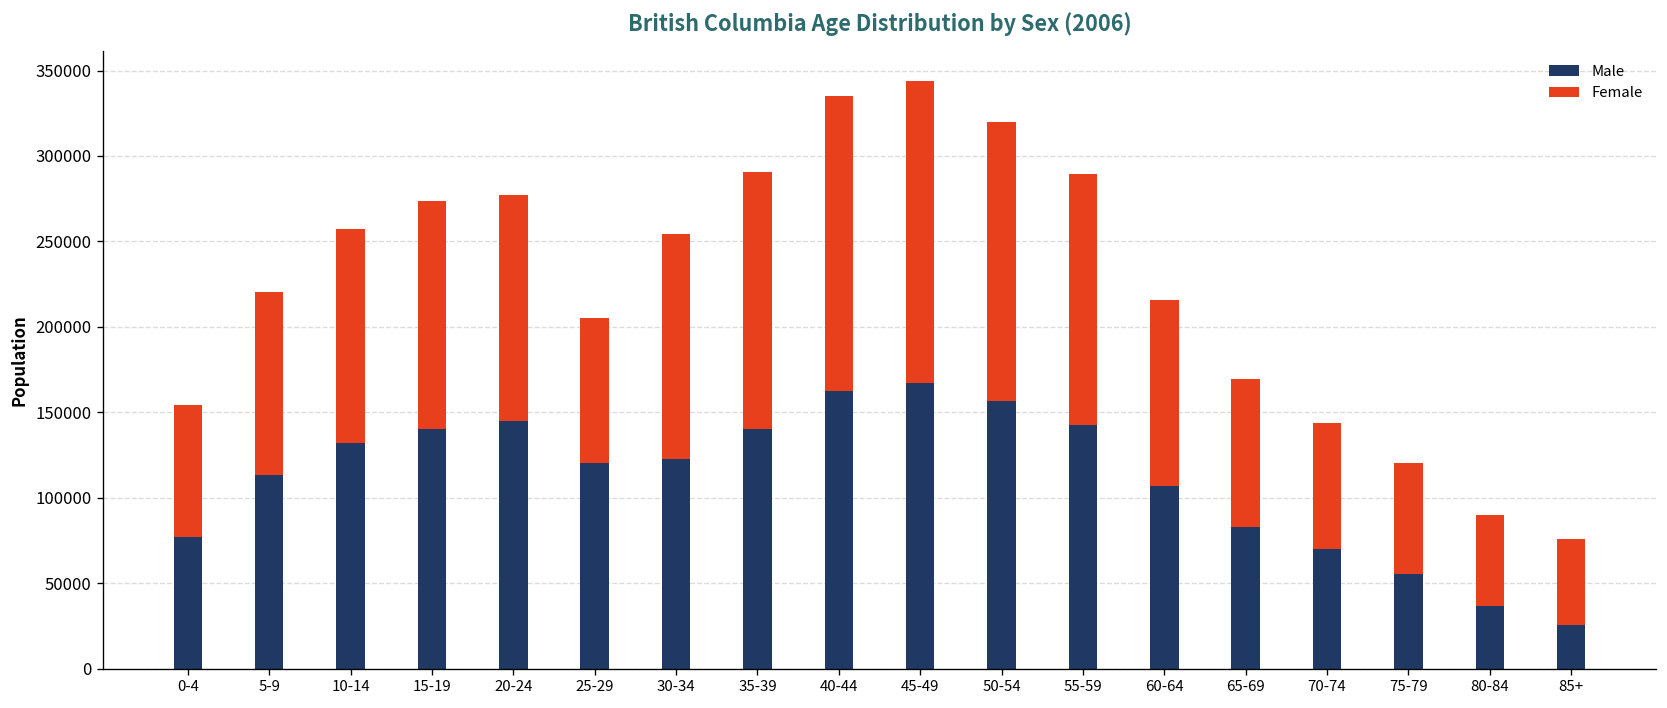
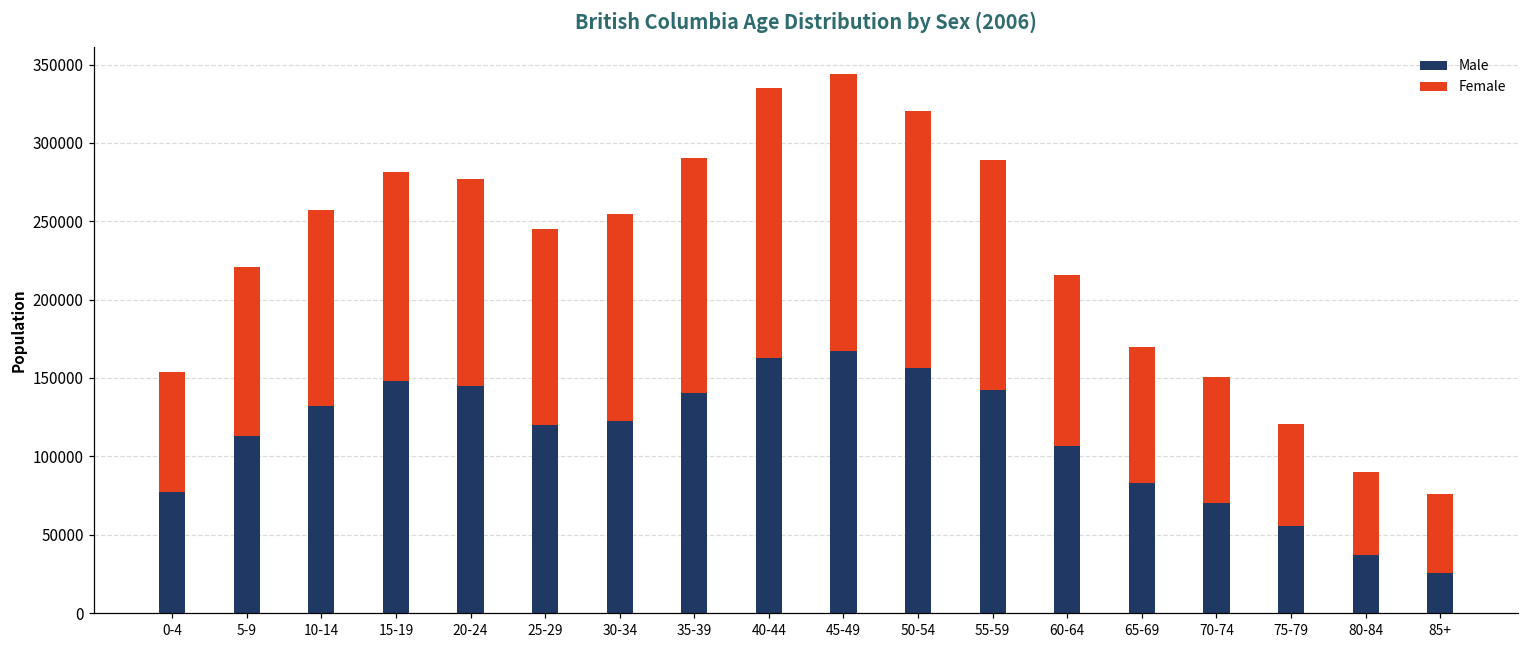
  {
    "Male": {
      "0-4": 77000,
      "5-9": 113000,
      "10-14": 132000,
-     "15-19": 140000,
+     "15-19": 148000,
      "20-24": 145000,
      "25-29": 120000,
      "30-34": 123000,
      "35-39": 141000,
      "40-44": 163000,
      "45-49": 167000,
      "50-54": 157000,
      "55-59": 143000,
      "60-64": 107000,
      "65-69": 83000,
      "70-74": 70000,
      "75-79": 56000,
      "80-84": 37000,
      "85+": 26000
    },
    "Female": {
      "0-4": 77000,
      "5-9": 108000,
      "10-14": 125000,
      "15-19": 133000,
      "20-24": 132000,
-     "25-29": 85000,
+     "25-29": 125000,
      "30-34": 132000,
      "35-39": 150000,
      "40-44": 172000,
      "45-49": 177000,
      "50-54": 164000,
      "55-59": 147000,
      "60-64": 109000,
      "65-69": 87000,
-     "70-74": 73000,
+     "70-74": 80000,
      "75-79": 65000,
      "80-84": 53000,
      "85+": 50000
    }
  }
